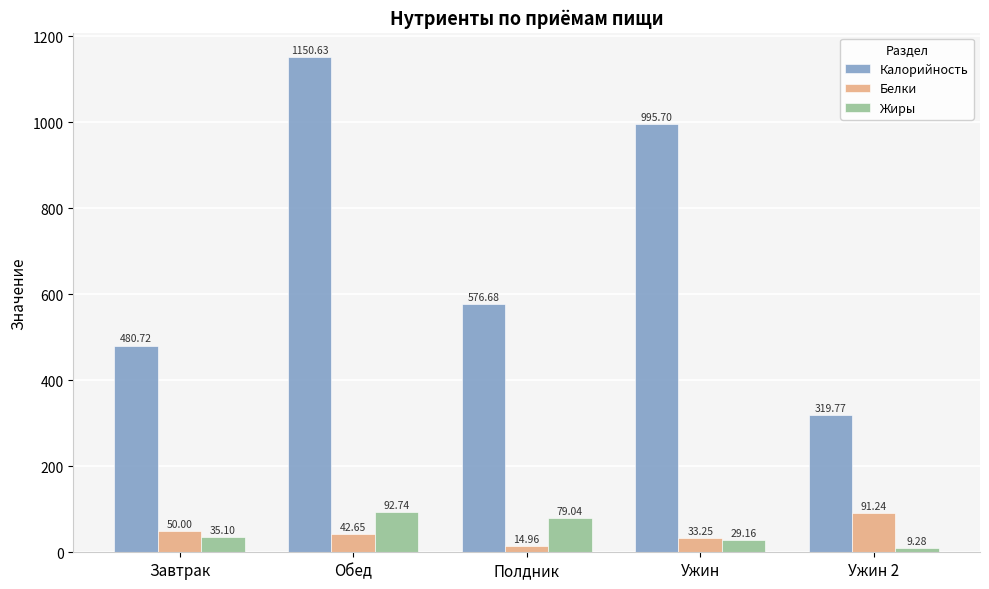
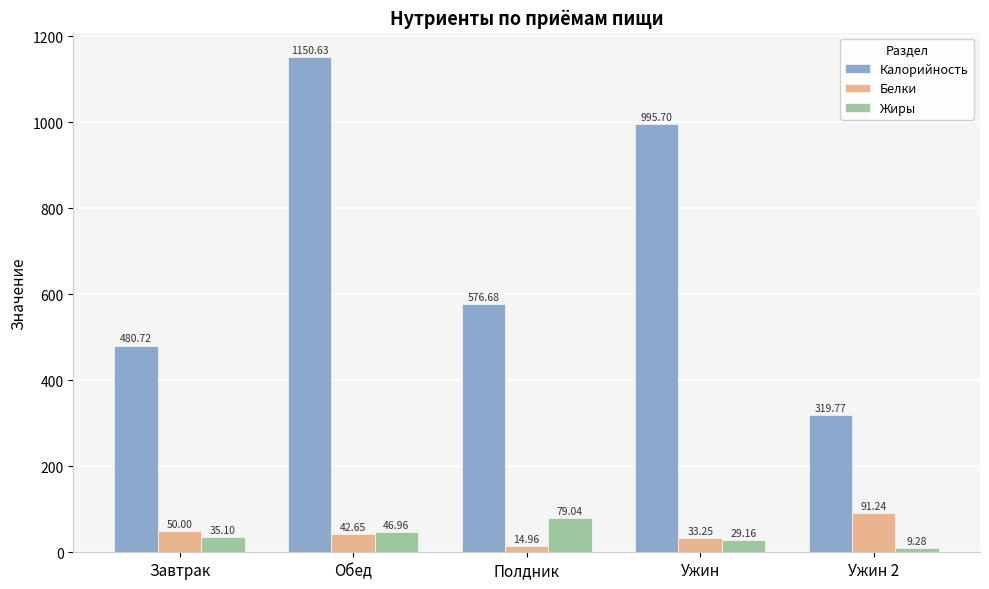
  {
    "Калорийность": {
      "Завтрак": 480.72,
      "Обед": 1150.63,
      "Полдник": 576.68,
      "Ужин": 995.70,
      "Ужин 2": 319.77
    },
    "Белки": {
      "Завтрак": 50.00,
      "Обед": 42.65,
      "Полдник": 14.96,
      "Ужин": 33.25,
      "Ужин 2": 91.24
    },
    "Жиры": {
      "Завтрак": 35.10,
-     "Обед": 92.74,
+     "Обед": 46.96,
      "Полдник": 79.04,
      "Ужин": 29.16,
      "Ужин 2": 9.28
    }
  }
